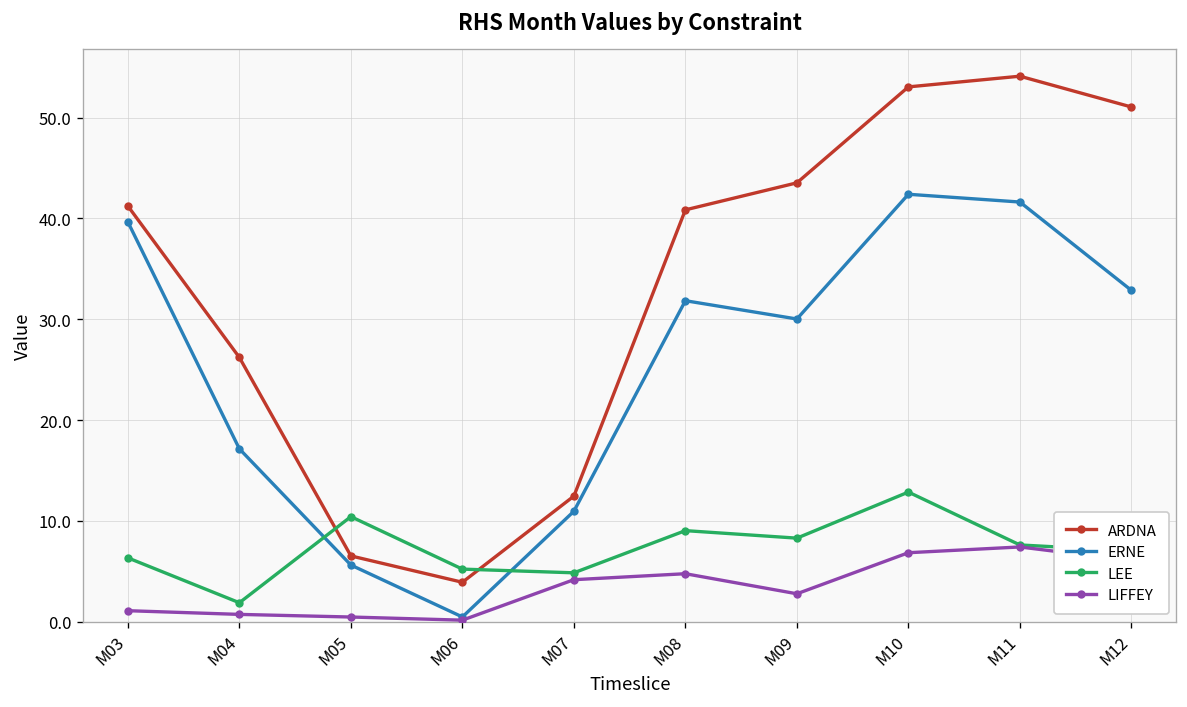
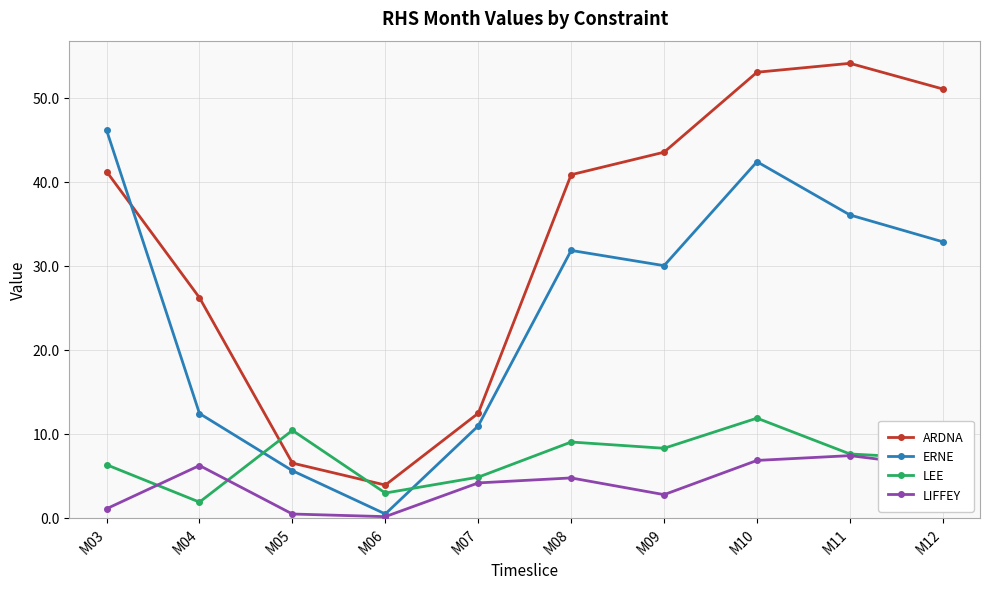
  {
    "ARDNA": {
      "M03": 41,
      "M04": 26,
      "M05": 7,
      "M06": 4,
      "M07": 12,
      "M08": 41,
      "M09": 44,
      "M10": 53,
      "M11": 54,
      "M12": 51
    },
    "ERNE": {
-     "M03": 40,
-     "M04": 17,
+     "M03": 46,
+     "M04": 12,
      "M05": 6,
      "M06": 0,
      "M07": 11,
      "M08": 32,
      "M09": 30,
      "M10": 42,
-     "M11": 42,
+     "M11": 36,
      "M12": 33
    },
    "LEE": {
      "M03": 6,
      "M04": 2,
      "M05": 10,
-     "M06": 5,
+     "M06": 3,
      "M07": 5,
      "M08": 9,
      "M09": 8,
-     "M10": 13
+     "M10": 12
    },
    "LIFFEY": {
      "M03": 1,
-     "M04": 1,
+     "M04": 6,
      "M05": 0,
      "M06": 0,
      "M07": 4,
      "M08": 5,
      "M09": 3,
      "M10": 7
    }
  }
